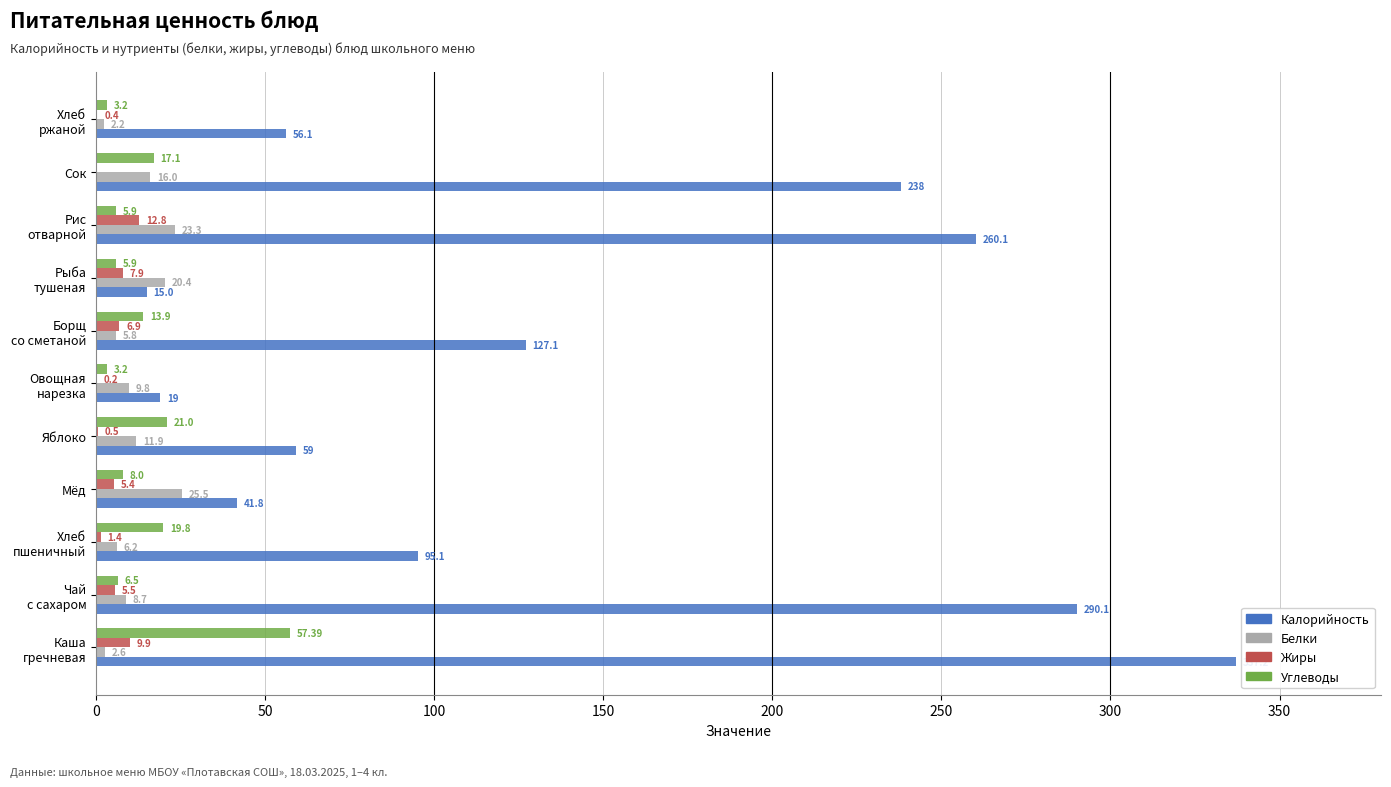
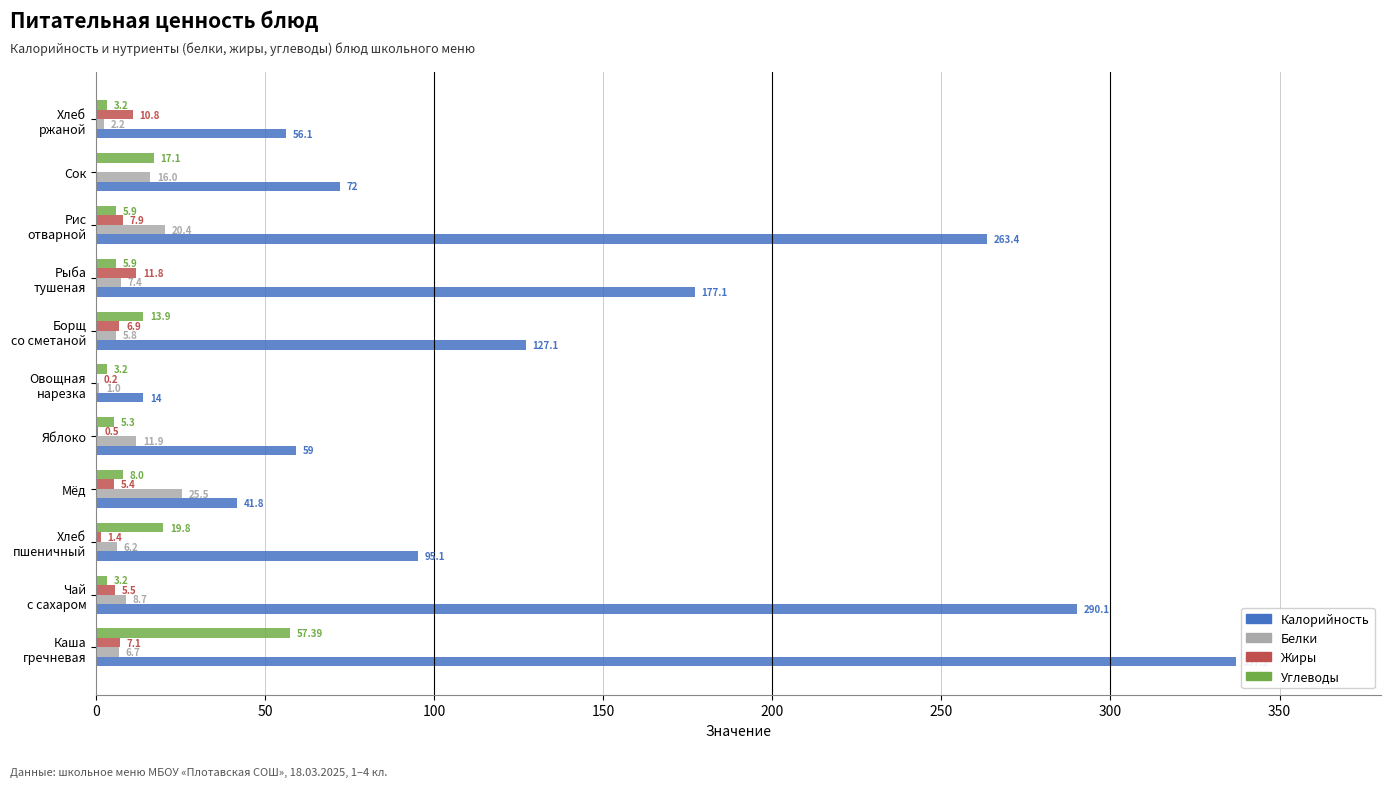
  {
    "Калорийность": {
      "Хлеб ржаной": 56.1,
-     "Сок": 238,
-     "Рис отварной": 260.1,
-     "Рыба тушеная": 15.0,
+     "Сок": 72,
+     "Рис отварной": 263.4,
+     "Рыба тушеная": 177.1,
      "Борщ со сметаной": 127.1,
-     "Овощная нарезка": 19,
+     "Овощная нарезка": 14,
      "Яблоко": 59,
      "Мёд": 41.8,
      "Хлеб пшеничный": 95.1,
      "Чай с сахаром": 290.1
    },
    "Белки": {
      "Хлеб ржаной": 2.2,
      "Сок": 16.0,
-     "Рис отварной": 23.3,
-     "Рыба тушеная": 20.4,
+     "Рис отварной": 20.4,
+     "Рыба тушеная": 7.4,
      "Борщ со сметаной": 5.8,
-     "Овощная нарезка": 9.8,
+     "Овощная нарезка": 1.0,
      "Яблоко": 11.9,
      "Мёд": 25.5,
      "Хлеб пшеничный": 6.2,
      "Чай с сахаром": 8.7,
-     "Каша гречневая": 2.6
+     "Каша гречневая": 6.7
    },
    "Жиры": {
-     "Хлеб ржаной": 0.4,
-     "Рис отварной": 12.8,
-     "Рыба тушеная": 7.9,
+     "Хлеб ржаной": 10.8,
+     "Рис отварной": 7.9,
+     "Рыба тушеная": 11.8,
      "Борщ со сметаной": 6.9,
      "Овощная нарезка": 0.2,
      "Яблоко": 0.5,
      "Мёд": 5.4,
      "Хлеб пшеничный": 1.4,
      "Чай с сахаром": 5.5,
-     "Каша гречневая": 9.9
+     "Каша гречневая": 7.1
    },
    "Углеводы": {
      "Хлеб ржаной": 3.2,
      "Сок": 17.1,
      "Рис отварной": 5.9,
      "Рыба тушеная": 5.9,
      "Борщ со сметаной": 13.9,
      "Овощная нарезка": 3.2,
-     "Яблоко": 21.0,
+     "Яблоко": 5.3,
      "Мёд": 8.0,
      "Хлеб пшеничный": 19.8,
-     "Чай с сахаром": 6.5,
+     "Чай с сахаром": 3.2,
      "Каша гречневая": 57.39
    }
  }
